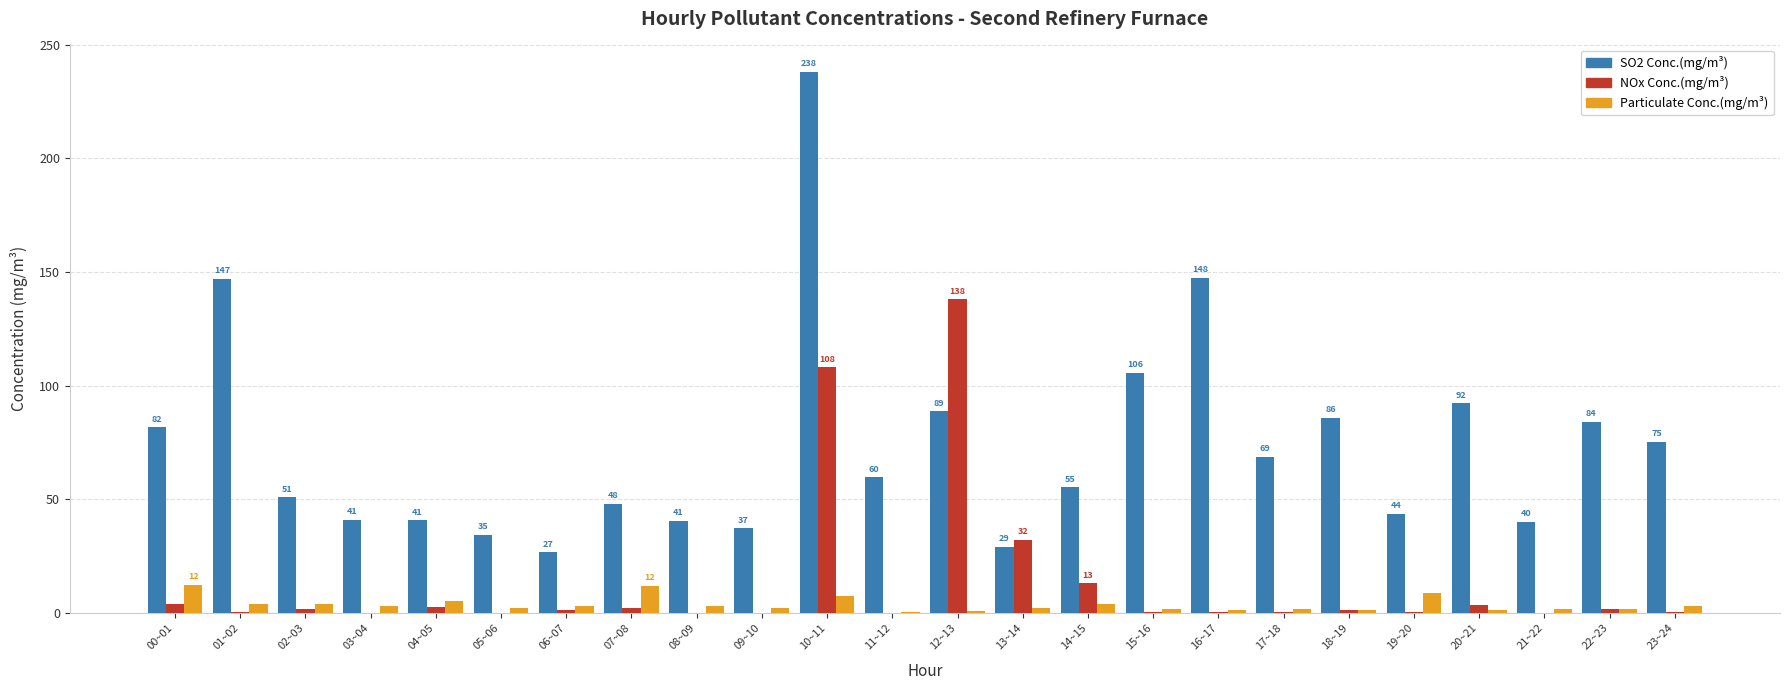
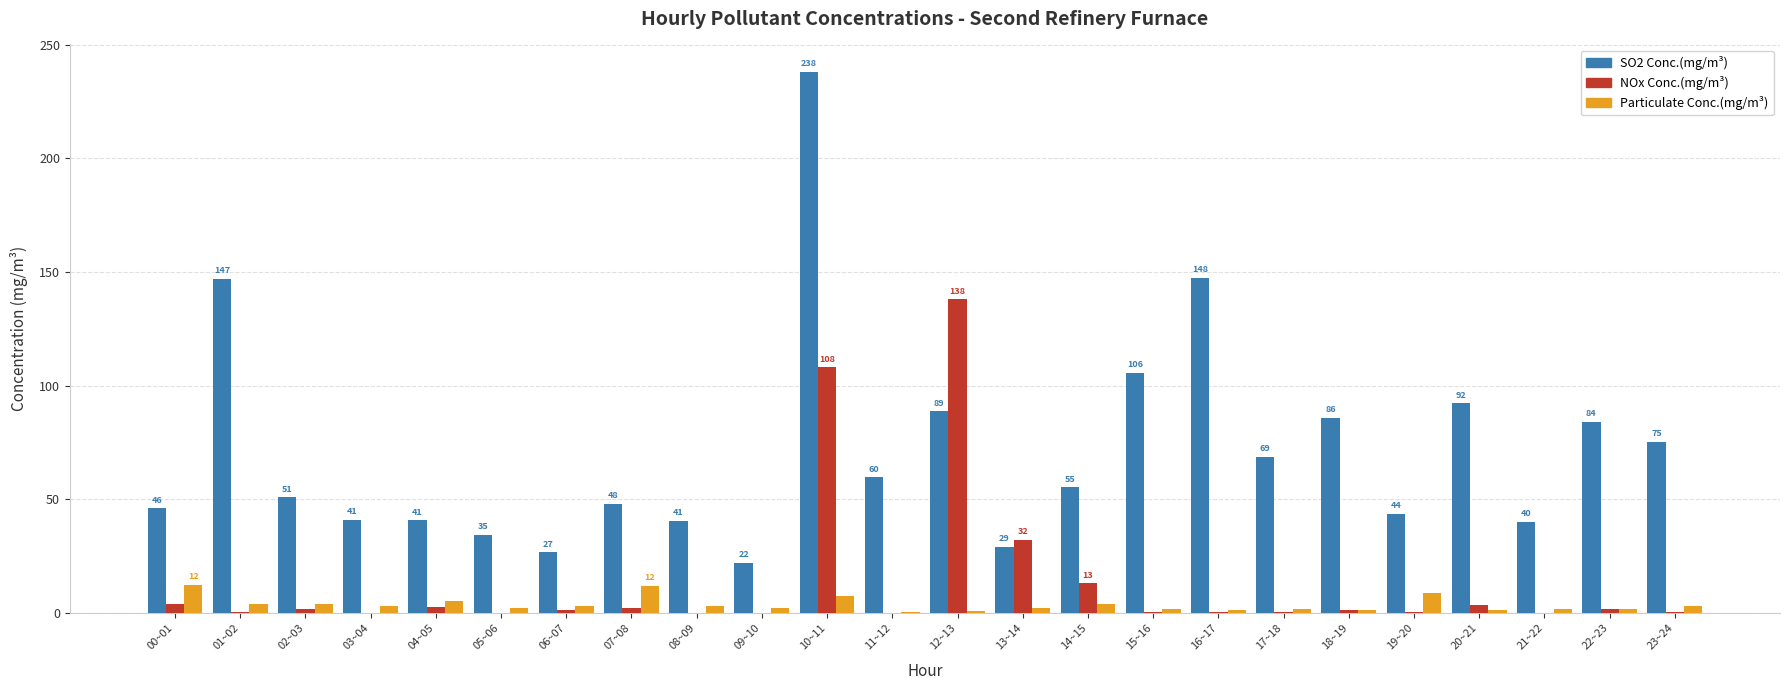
  {
    "SO2 Conc.(mg/m³)": {
-     "00~01": 82,
+     "00~01": 46,
      "01~02": 147,
      "02~03": 51,
      "03~04": 41,
      "04~05": 41,
      "05~06": 35,
      "06~07": 27,
      "07~08": 48,
      "08~09": 41,
-     "09~10": 37,
+     "09~10": 22,
      "10~11": 238,
      "11~12": 60,
      "12~13": 89,
      "13~14": 29,
      "14~15": 55,
      "15~16": 106,
      "16~17": 148,
      "17~18": 69,
      "18~19": 86,
      "19~20": 44,
      "20~21": 92,
      "21~22": 40,
      "22~23": 84,
      "23~24": 75
    },
    "NOx Conc.(mg/m³)": {
      "10~11": 108,
      "12~13": 138,
      "13~14": 32,
      "14~15": 13
    },
    "Particulate Conc.(mg/m³)": {
      "00~01": 12,
      "07~08": 12
    }
  }
